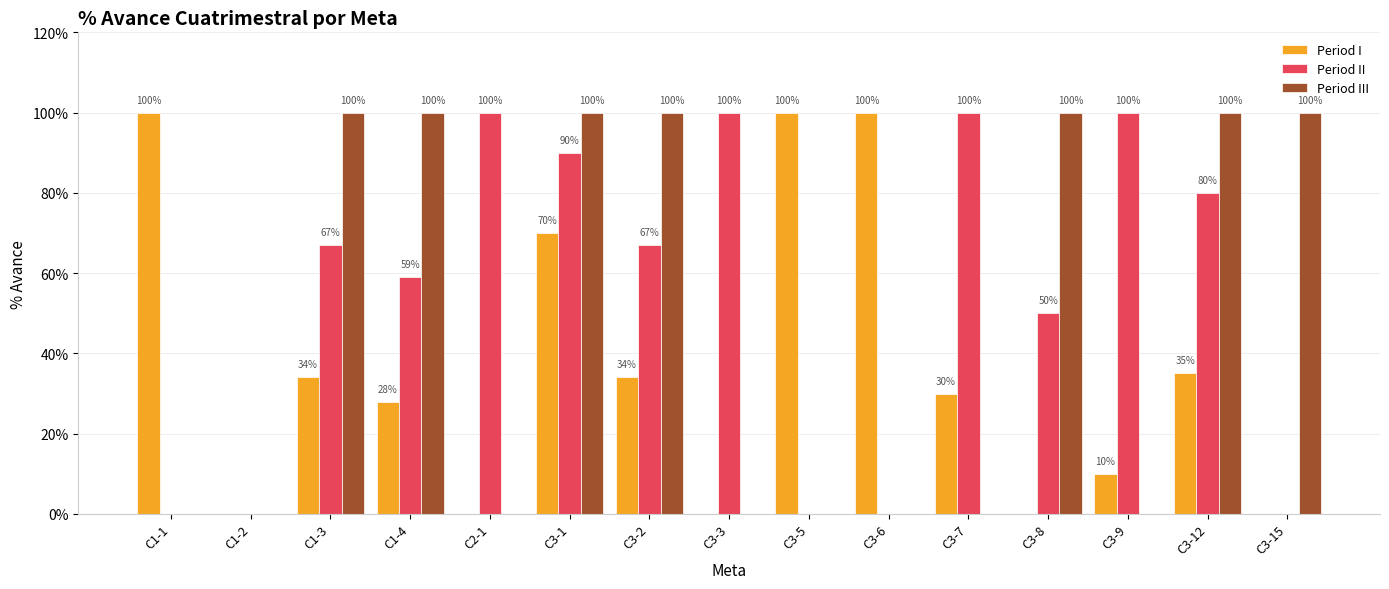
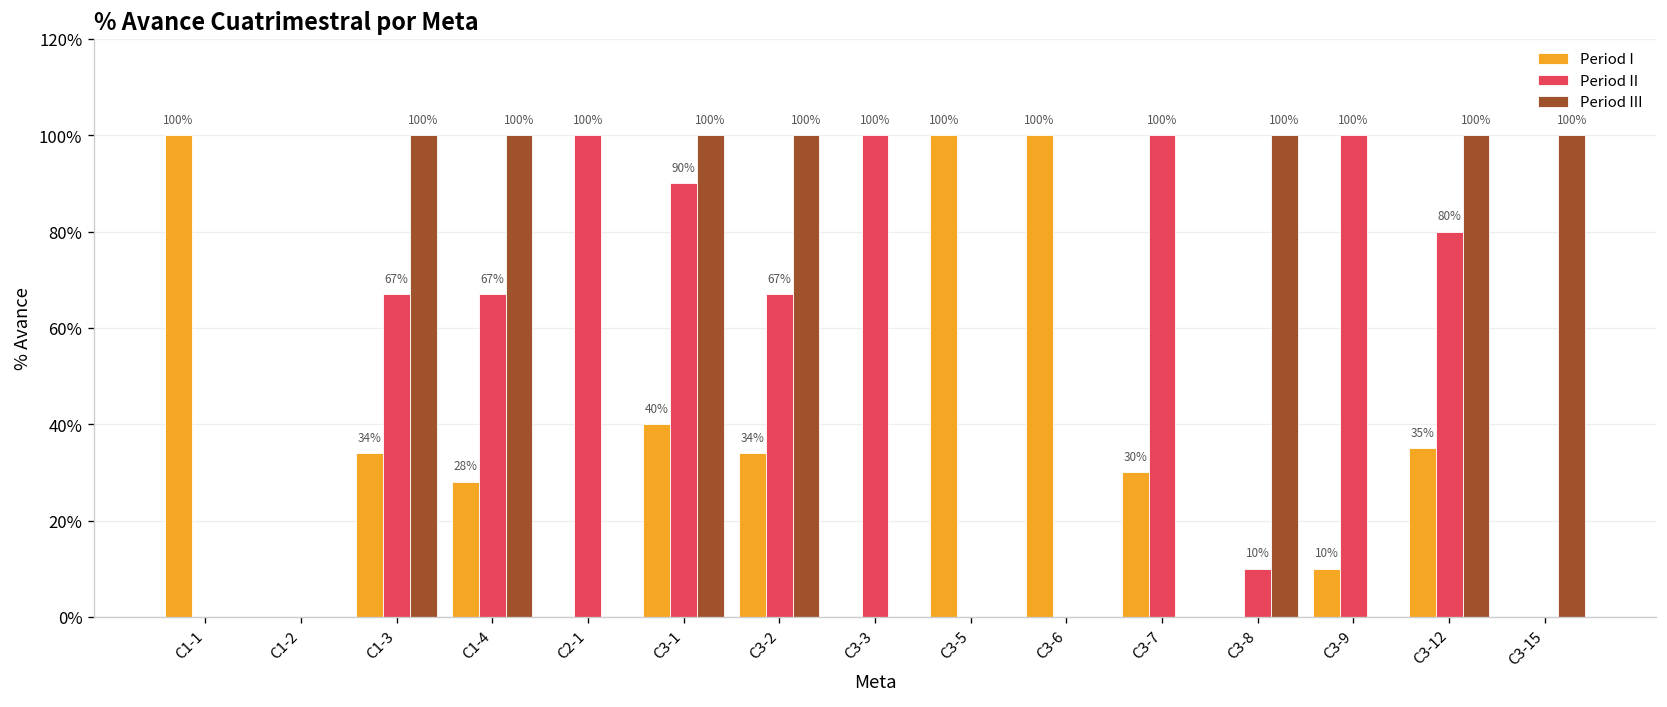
  {
    "Period I": {
      "C1-1": "100%",
      "C1-3": "34%",
      "C1-4": "28%",
-     "C3-1": "70%",
+     "C3-1": "40%",
      "C3-2": "34%",
      "C3-5": "100%",
      "C3-6": "100%",
      "C3-7": "30%",
      "C3-9": "10%",
      "C3-12": "35%"
    },
    "Period II": {
      "C1-3": "67%",
-     "C1-4": "59%",
+     "C1-4": "67%",
      "C2-1": "100%",
      "C3-1": "90%",
      "C3-2": "67%",
      "C3-3": "100%",
      "C3-7": "100%",
-     "C3-8": "50%",
+     "C3-8": "10%",
      "C3-9": "100%",
      "C3-12": "80%"
    },
    "Period III": {
      "C1-3": "100%",
      "C1-4": "100%",
      "C3-1": "100%",
      "C3-2": "100%",
      "C3-8": "100%",
      "C3-12": "100%",
      "C3-15": "100%"
    }
  }
